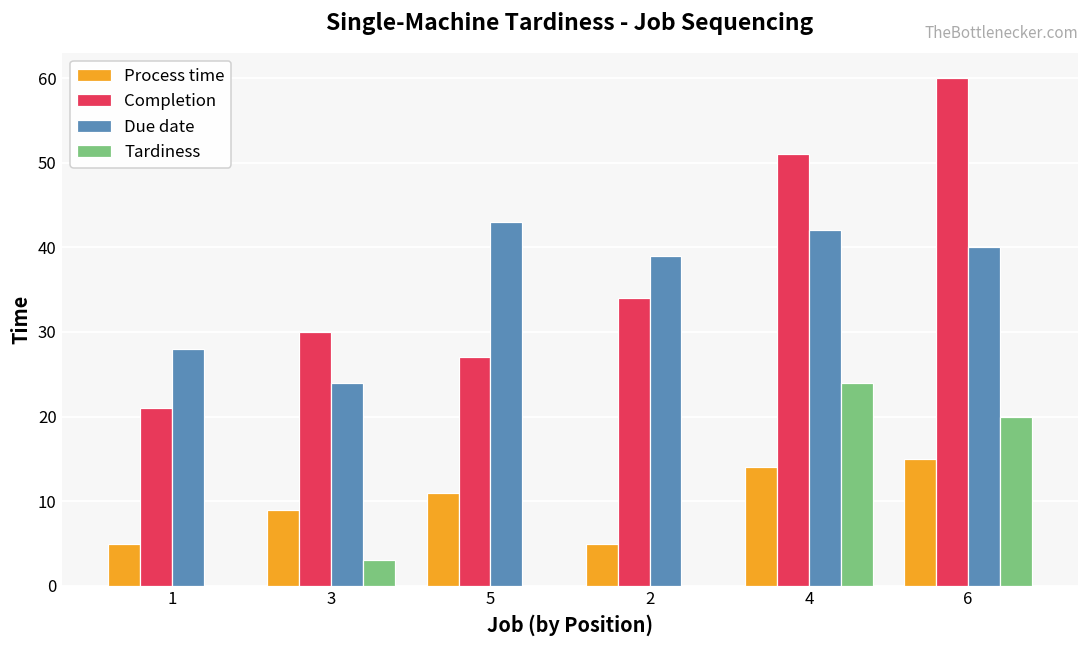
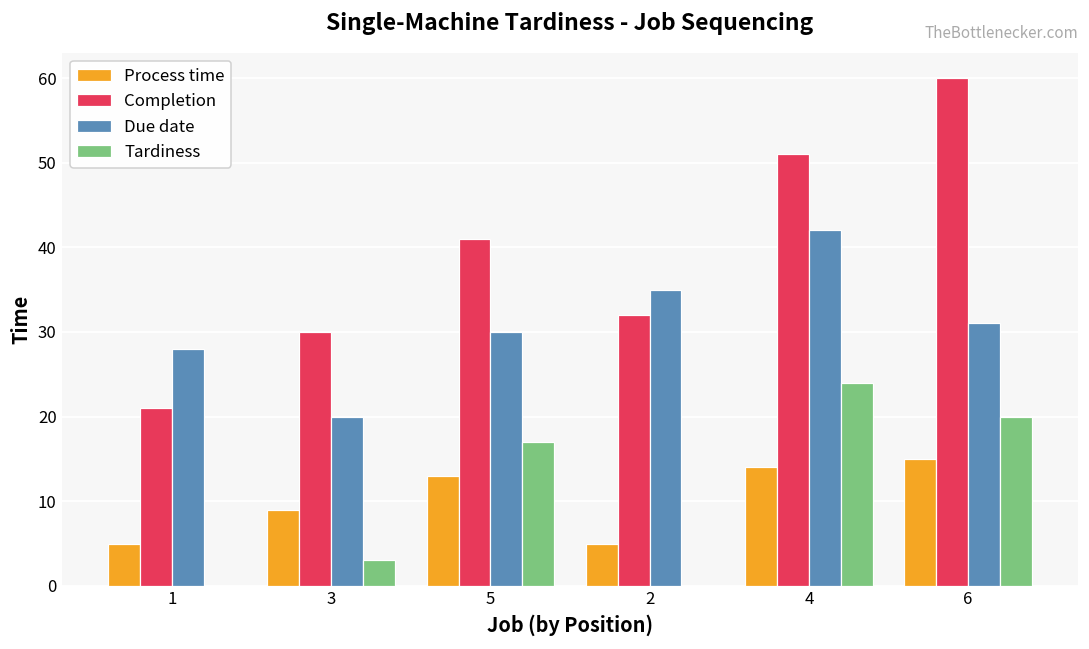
  {
    "Process time": {
      "1": 5,
      "3": 9,
-     "5": 11,
+     "5": 13,
      "2": 5,
      "4": 14,
      "6": 15
    },
    "Completion": {
      "1": 21,
      "3": 30,
-     "5": 27,
-     "2": 34,
+     "5": 41,
+     "2": 32,
      "4": 51,
      "6": 60
    },
    "Due date": {
      "1": 28,
-     "3": 24,
-     "5": 43,
-     "2": 39,
+     "3": 20,
+     "5": 30,
+     "2": 35,
      "4": 42,
-     "6": 40
+     "6": 31
    },
    "Tardiness": {
      "1": 0,
      "3": 3,
-     "5": 0,
+     "5": 17,
      "2": 0,
      "4": 24,
      "6": 20
    }
  }
